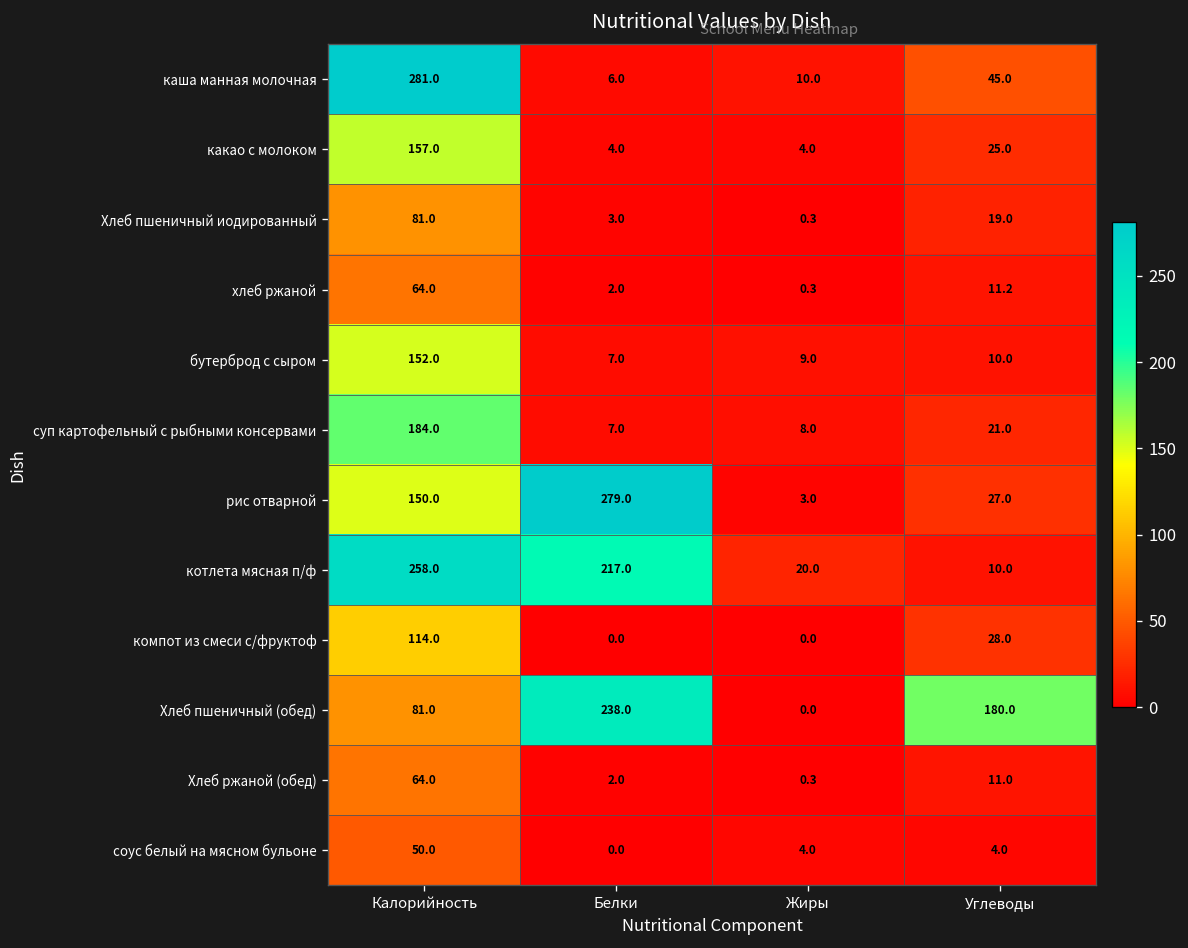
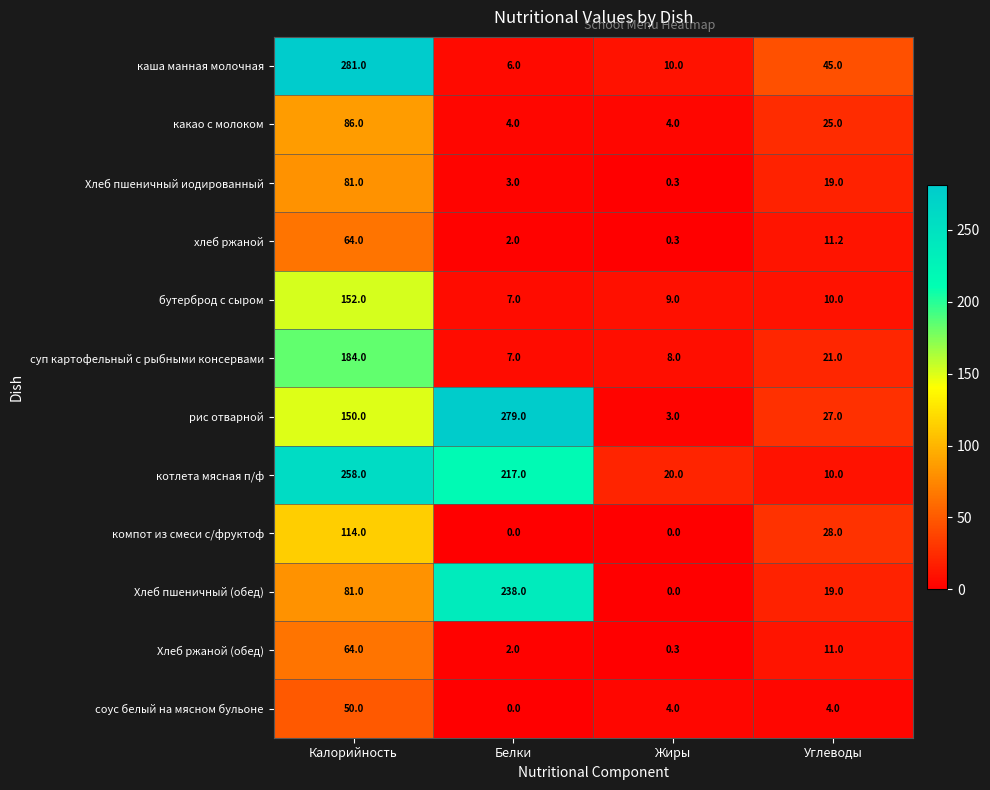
  {
    "каша манная молочная": {
      "Калорийность": 281.0,
      "Белки": 6.0,
      "Жиры": 10.0,
      "Углеводы": 45.0
    },
    "какао с молоком": {
-     "Калорийность": 157.0,
+     "Калорийность": 86.0,
      "Белки": 4.0,
      "Жиры": 4.0,
      "Углеводы": 25.0
    },
    "Хлеб пшеничный иодированный": {
      "Калорийность": 81.0,
      "Белки": 3.0,
      "Жиры": 0.3,
      "Углеводы": 19.0
    },
    "хлеб ржаной": {
      "Калорийность": 64.0,
      "Белки": 2.0,
      "Жиры": 0.3,
      "Углеводы": 11.2
    },
    "бутерброд с сыром": {
      "Калорийность": 152.0,
      "Белки": 7.0,
      "Жиры": 9.0,
      "Углеводы": 10.0
    },
    "суп картофельный с рыбными консервами": {
      "Калорийность": 184.0,
      "Белки": 7.0,
      "Жиры": 8.0,
      "Углеводы": 21.0
    },
    "рис отварной": {
      "Калорийность": 150.0,
      "Белки": 279.0,
      "Жиры": 3.0,
      "Углеводы": 27.0
    },
    "котлета мясная п/ф": {
      "Калорийность": 258.0,
      "Белки": 217.0,
      "Жиры": 20.0,
      "Углеводы": 10.0
    },
    "компот из смеси с/фруктоф": {
      "Калорийность": 114.0,
      "Белки": 0.0,
      "Жиры": 0.0,
      "Углеводы": 28.0
    },
    "Хлеб пшеничный (обед)": {
      "Калорийность": 81.0,
      "Белки": 238.0,
      "Жиры": 0.0,
-     "Углеводы": 180.0
+     "Углеводы": 19.0
    },
    "Хлеб ржаной (обед)": {
      "Калорийность": 64.0,
      "Белки": 2.0,
      "Жиры": 0.3,
      "Углеводы": 11.0
    },
    "соус белый на мясном бульоне": {
      "Калорийность": 50.0,
      "Белки": 0.0,
      "Жиры": 4.0,
      "Углеводы": 4.0
    }
  }
